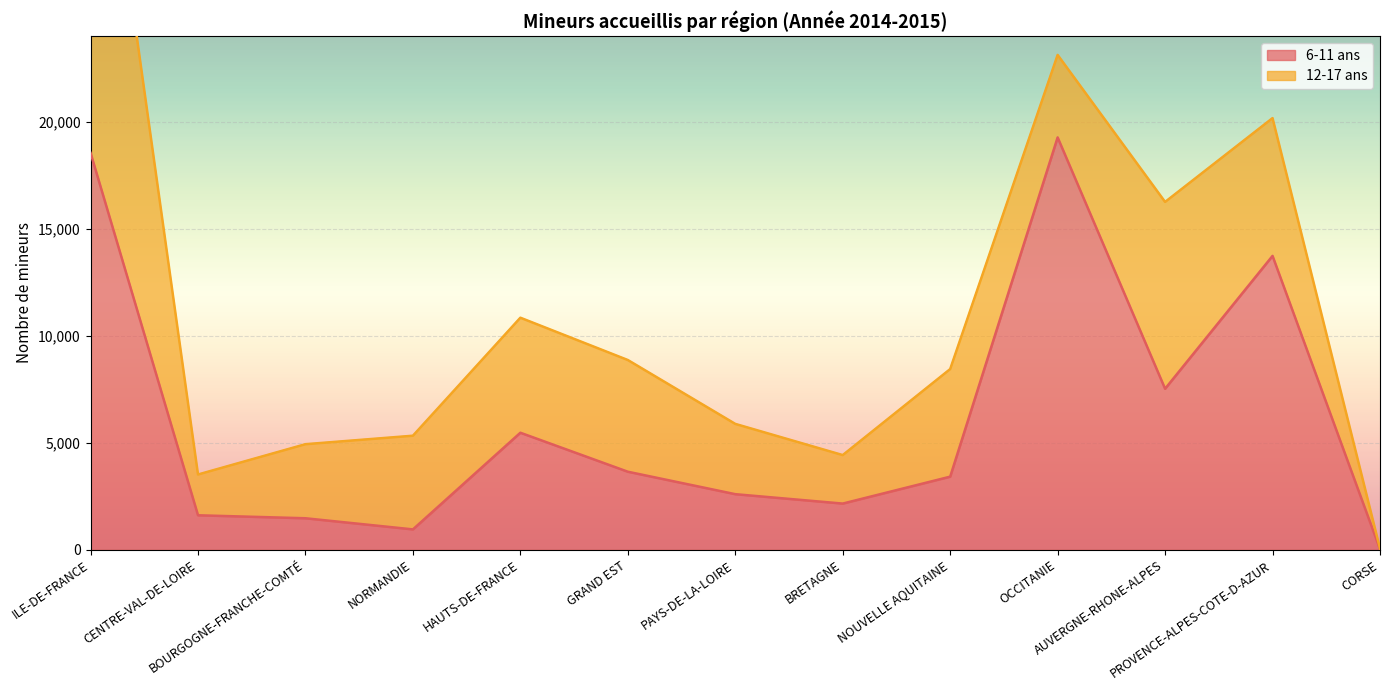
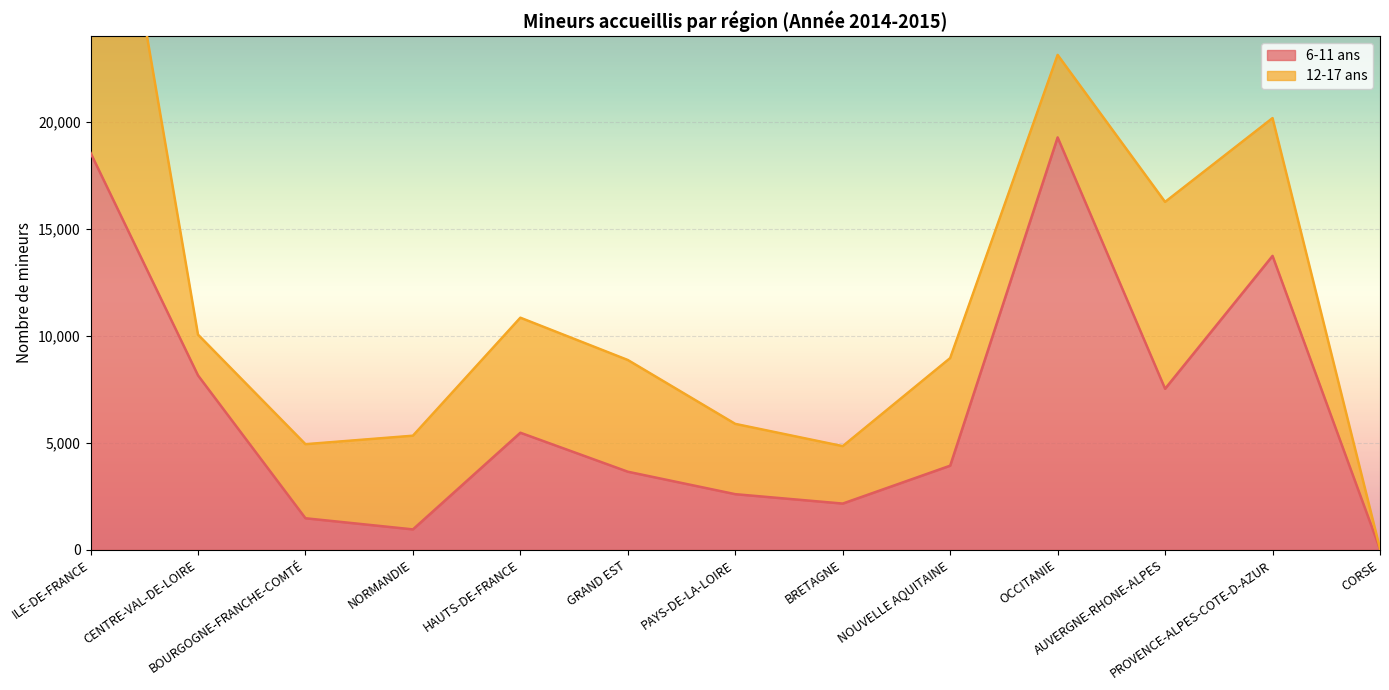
  {
    "6-11 ans": {
      "ILE-DE-FRANCE": "18,500",
-     "CENTRE-VAL-DE-LOIRE": "1,600",
+     "CENTRE-VAL-DE-LOIRE": "8,100",
      "BOURGOGNE-FRANCHE-COMTÉ": "1,500",
      "NORMANDIE": "1,000",
      "HAUTS-DE-FRANCE": "5,500",
      "GRAND EST": "3,700",
      "PAYS-DE-LA-LOIRE": "2,600",
      "BRETAGNE": "2,200",
-     "NOUVELLE AQUITAINE": "3,400",
+     "NOUVELLE AQUITAINE": "3,900",
      "OCCITANIE": "19,300",
      "AUVERGNE-RHONE-ALPES": "7,500",
      "PROVENCE-ALPES-COTE-D-AZUR": "13,700"
    },
    "12-17 ans": {
      "CENTRE-VAL-DE-LOIRE": "1,900",
      "BOURGOGNE-FRANCHE-COMTÉ": "3,500",
      "NORMANDIE": "4,400",
      "HAUTS-DE-FRANCE": "5,400",
      "GRAND EST": "5,200",
      "PAYS-DE-LA-LOIRE": "3,300",
-     "BRETAGNE": "2,300",
+     "BRETAGNE": "2,700",
      "NOUVELLE AQUITAINE": "5,000",
      "OCCITANIE": "3,900",
      "AUVERGNE-RHONE-ALPES": "8,700",
      "PROVENCE-ALPES-COTE-D-AZUR": "6,400"
    }
  }
